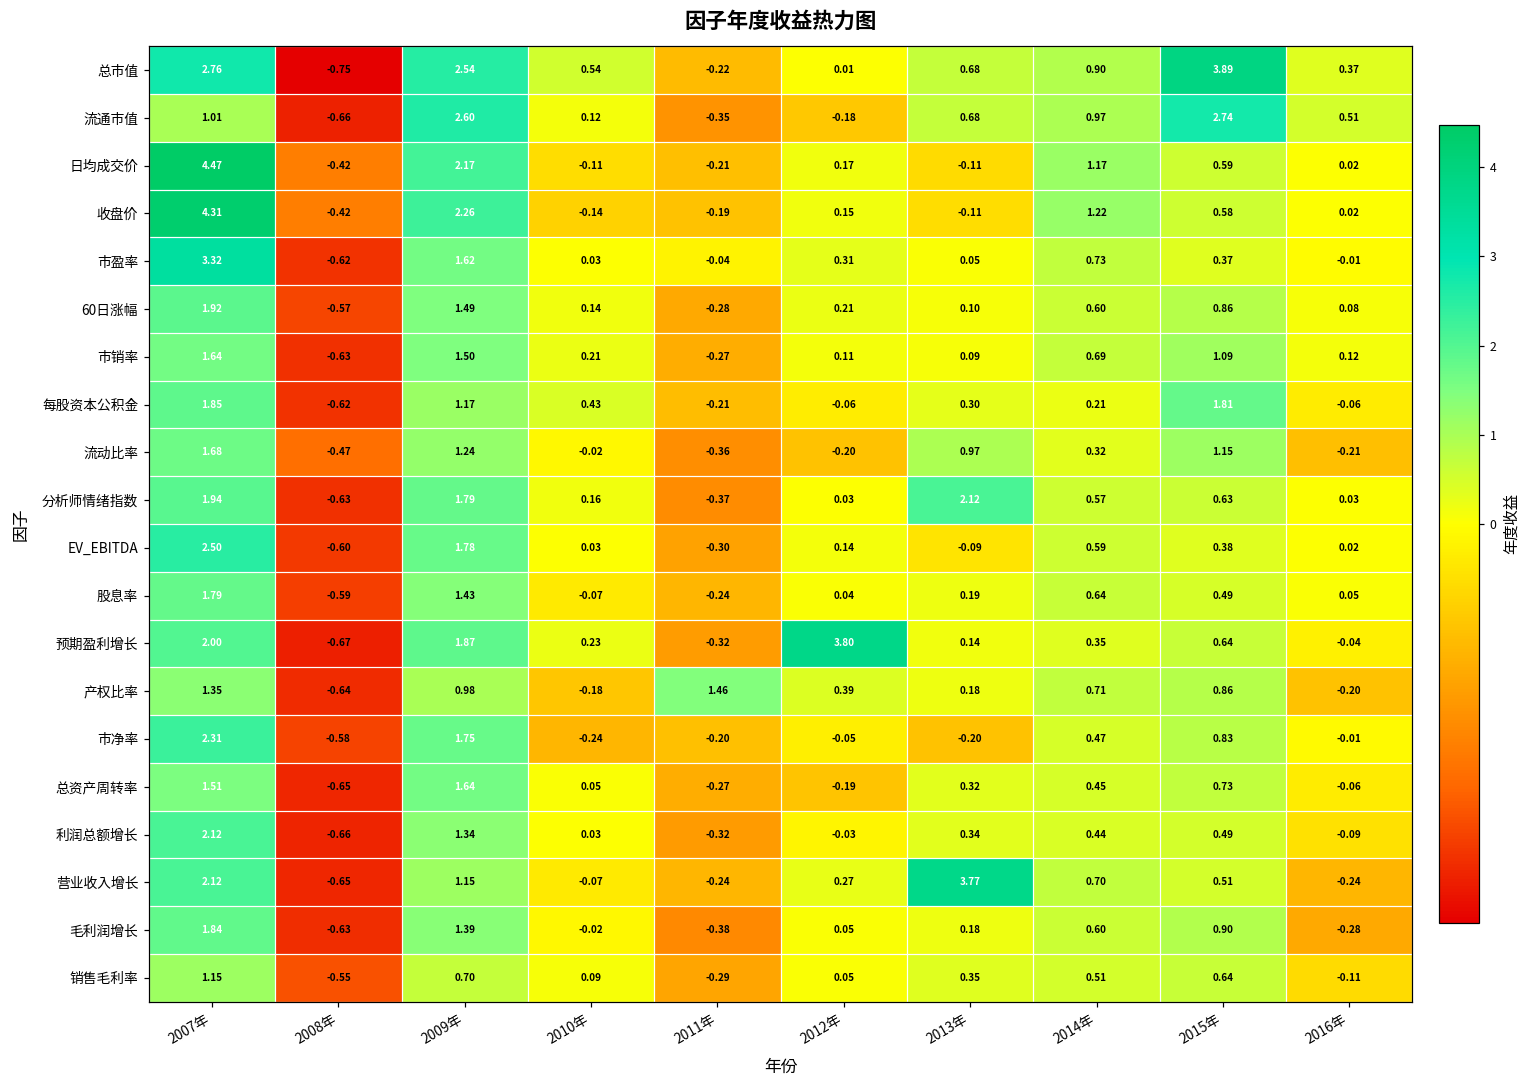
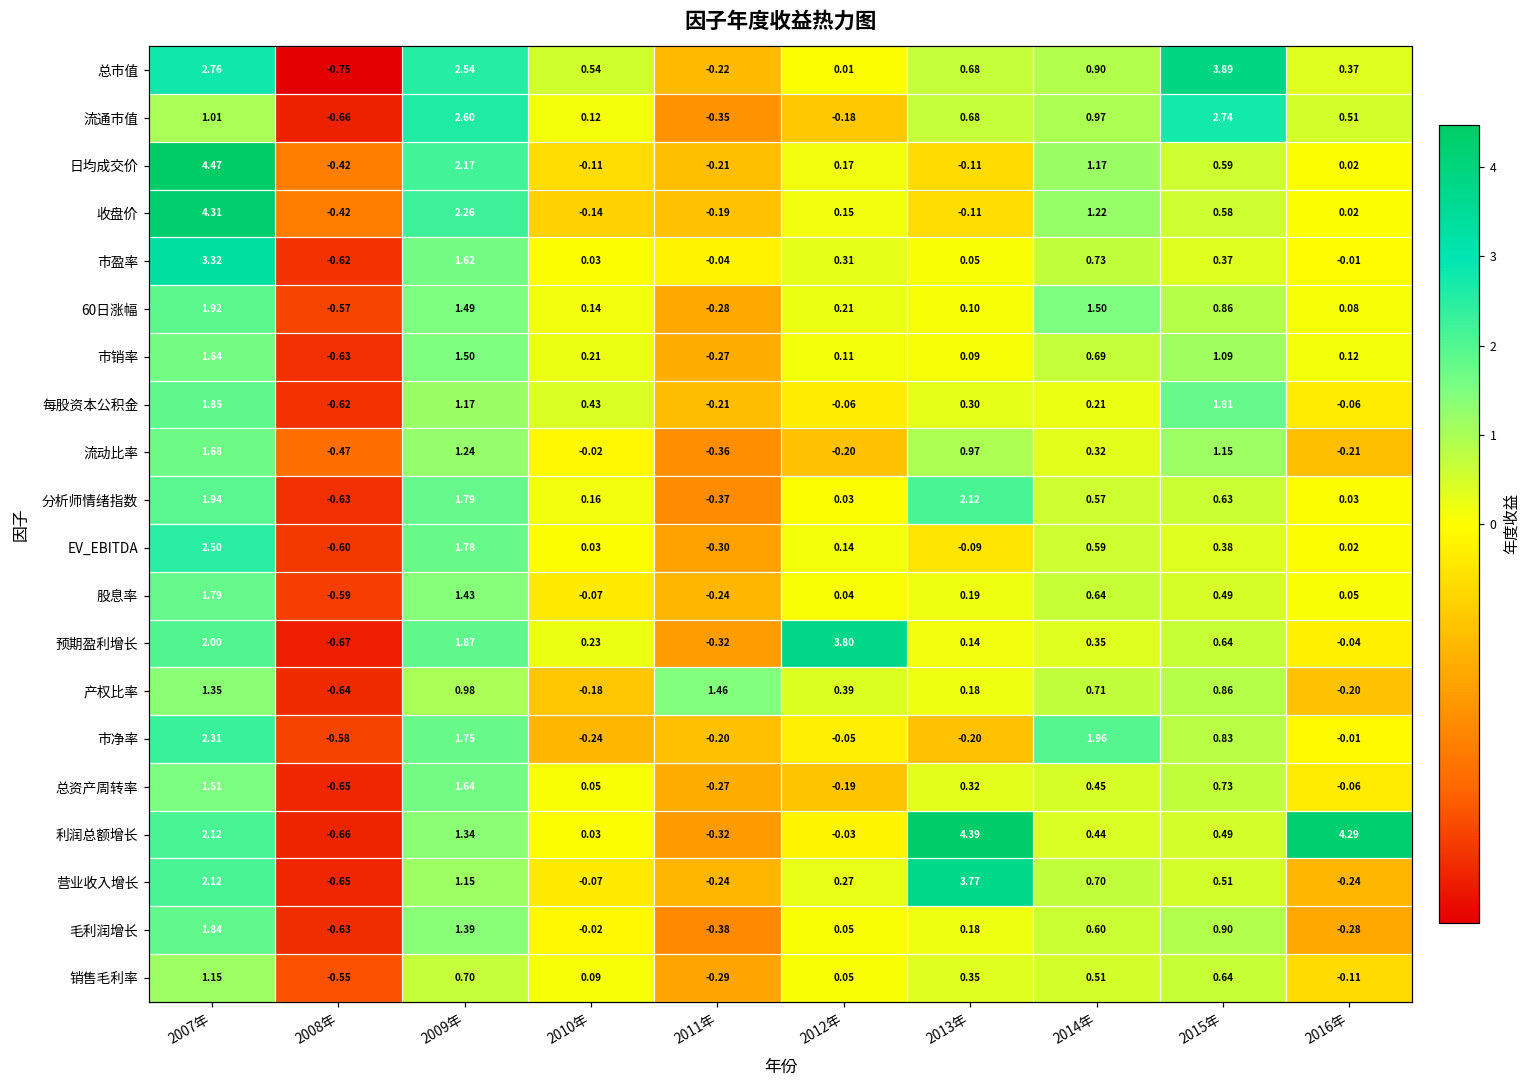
  {
    "总市值": {
      "2007年": 2.76,
      "2008年": -0.75,
      "2009年": 2.54,
      "2010年": 0.54,
      "2011年": -0.22,
      "2012年": 0.01,
      "2013年": 0.68,
      "2014年": 0.90,
      "2015年": 3.89,
      "2016年": 0.37
    },
    "流通市值": {
      "2007年": 1.01,
      "2008年": -0.66,
      "2009年": 2.60,
      "2010年": 0.12,
      "2011年": -0.35,
      "2012年": -0.18,
      "2013年": 0.68,
      "2014年": 0.97,
      "2015年": 2.74,
      "2016年": 0.51
    },
    "日均成交价": {
      "2007年": 4.47,
      "2008年": -0.42,
      "2009年": 2.17,
      "2010年": -0.11,
      "2011年": -0.21,
      "2012年": 0.17,
      "2013年": -0.11,
      "2014年": 1.17,
      "2015年": 0.59,
      "2016年": 0.02
    },
    "收盘价": {
      "2007年": 4.31,
      "2008年": -0.42,
      "2009年": 2.26,
      "2010年": -0.14,
      "2011年": -0.19,
      "2012年": 0.15,
      "2013年": -0.11,
      "2014年": 1.22,
      "2015年": 0.58,
      "2016年": 0.02
    },
    "市盈率": {
      "2007年": 3.32,
      "2008年": -0.62,
      "2009年": 1.62,
      "2010年": 0.03,
      "2011年": -0.04,
      "2012年": 0.31,
      "2013年": 0.05,
      "2014年": 0.73,
      "2015年": 0.37,
      "2016年": -0.01
    },
    "60日涨幅": {
      "2007年": 1.92,
      "2008年": -0.57,
      "2009年": 1.49,
      "2010年": 0.14,
      "2011年": -0.28,
      "2012年": 0.21,
      "2013年": 0.10,
-     "2014年": 0.60,
+     "2014年": 1.50,
      "2015年": 0.86,
      "2016年": 0.08
    },
    "市销率": {
      "2007年": 1.64,
      "2008年": -0.63,
      "2009年": 1.50,
      "2010年": 0.21,
      "2011年": -0.27,
      "2012年": 0.11,
      "2013年": 0.09,
      "2014年": 0.69,
      "2015年": 1.09,
      "2016年": 0.12
    },
    "每股资本公积金": {
      "2007年": 1.85,
      "2008年": -0.62,
      "2009年": 1.17,
      "2010年": 0.43,
      "2011年": -0.21,
      "2012年": -0.06,
      "2013年": 0.30,
      "2014年": 0.21,
      "2015年": 1.81,
      "2016年": -0.06
    },
    "流动比率": {
      "2007年": 1.68,
      "2008年": -0.47,
      "2009年": 1.24,
      "2010年": -0.02,
      "2011年": -0.36,
      "2012年": -0.20,
      "2013年": 0.97,
      "2014年": 0.32,
      "2015年": 1.15,
      "2016年": -0.21
    },
    "分析师情绪指数": {
      "2007年": 1.94,
      "2008年": -0.63,
      "2009年": 1.79,
      "2010年": 0.16,
      "2011年": -0.37,
      "2012年": 0.03,
      "2013年": 2.12,
      "2014年": 0.57,
      "2015年": 0.63,
      "2016年": 0.03
    },
    "EV_EBITDA": {
      "2007年": 2.50,
      "2008年": -0.60,
      "2009年": 1.78,
      "2010年": 0.03,
      "2011年": -0.30,
      "2012年": 0.14,
      "2013年": -0.09,
      "2014年": 0.59,
      "2015年": 0.38,
      "2016年": 0.02
    },
    "股息率": {
      "2007年": 1.79,
      "2008年": -0.59,
      "2009年": 1.43,
      "2010年": -0.07,
      "2011年": -0.24,
      "2012年": 0.04,
      "2013年": 0.19,
      "2014年": 0.64,
      "2015年": 0.49,
      "2016年": 0.05
    },
    "预期盈利增长": {
      "2007年": 2.00,
      "2008年": -0.67,
      "2009年": 1.87,
      "2010年": 0.23,
      "2011年": -0.32,
      "2012年": 3.80,
      "2013年": 0.14,
      "2014年": 0.35,
      "2015年": 0.64,
      "2016年": -0.04
    },
    "产权比率": {
      "2007年": 1.35,
      "2008年": -0.64,
      "2009年": 0.98,
      "2010年": -0.18,
      "2011年": 1.46,
      "2012年": 0.39,
      "2013年": 0.18,
      "2014年": 0.71,
      "2015年": 0.86,
      "2016年": -0.20
    },
    "市净率": {
      "2007年": 2.31,
      "2008年": -0.58,
      "2009年": 1.75,
      "2010年": -0.24,
      "2011年": -0.20,
      "2012年": -0.05,
      "2013年": -0.20,
-     "2014年": 0.47,
+     "2014年": 1.96,
      "2015年": 0.83,
      "2016年": -0.01
    },
    "总资产周转率": {
      "2007年": 1.51,
      "2008年": -0.65,
      "2009年": 1.64,
      "2010年": 0.05,
      "2011年": -0.27,
      "2012年": -0.19,
      "2013年": 0.32,
      "2014年": 0.45,
      "2015年": 0.73,
      "2016年": -0.06
    },
    "利润总额增长": {
      "2007年": 2.12,
      "2008年": -0.66,
      "2009年": 1.34,
      "2010年": 0.03,
      "2011年": -0.32,
      "2012年": -0.03,
-     "2013年": 0.34,
+     "2013年": 4.39,
      "2014年": 0.44,
      "2015年": 0.49,
-     "2016年": -0.09
+     "2016年": 4.29
    },
    "营业收入增长": {
      "2007年": 2.12,
      "2008年": -0.65,
      "2009年": 1.15,
      "2010年": -0.07,
      "2011年": -0.24,
      "2012年": 0.27,
      "2013年": 3.77,
      "2014年": 0.70,
      "2015年": 0.51,
      "2016年": -0.24
    },
    "毛利润增长": {
      "2007年": 1.84,
      "2008年": -0.63,
      "2009年": 1.39,
      "2010年": -0.02,
      "2011年": -0.38,
      "2012年": 0.05,
      "2013年": 0.18,
      "2014年": 0.60,
      "2015年": 0.90,
      "2016年": -0.28
    },
    "销售毛利率": {
      "2007年": 1.15,
      "2008年": -0.55,
      "2009年": 0.70,
      "2010年": 0.09,
      "2011年": -0.29,
      "2012年": 0.05,
      "2013年": 0.35,
      "2014年": 0.51,
      "2015年": 0.64,
      "2016年": -0.11
    }
  }
